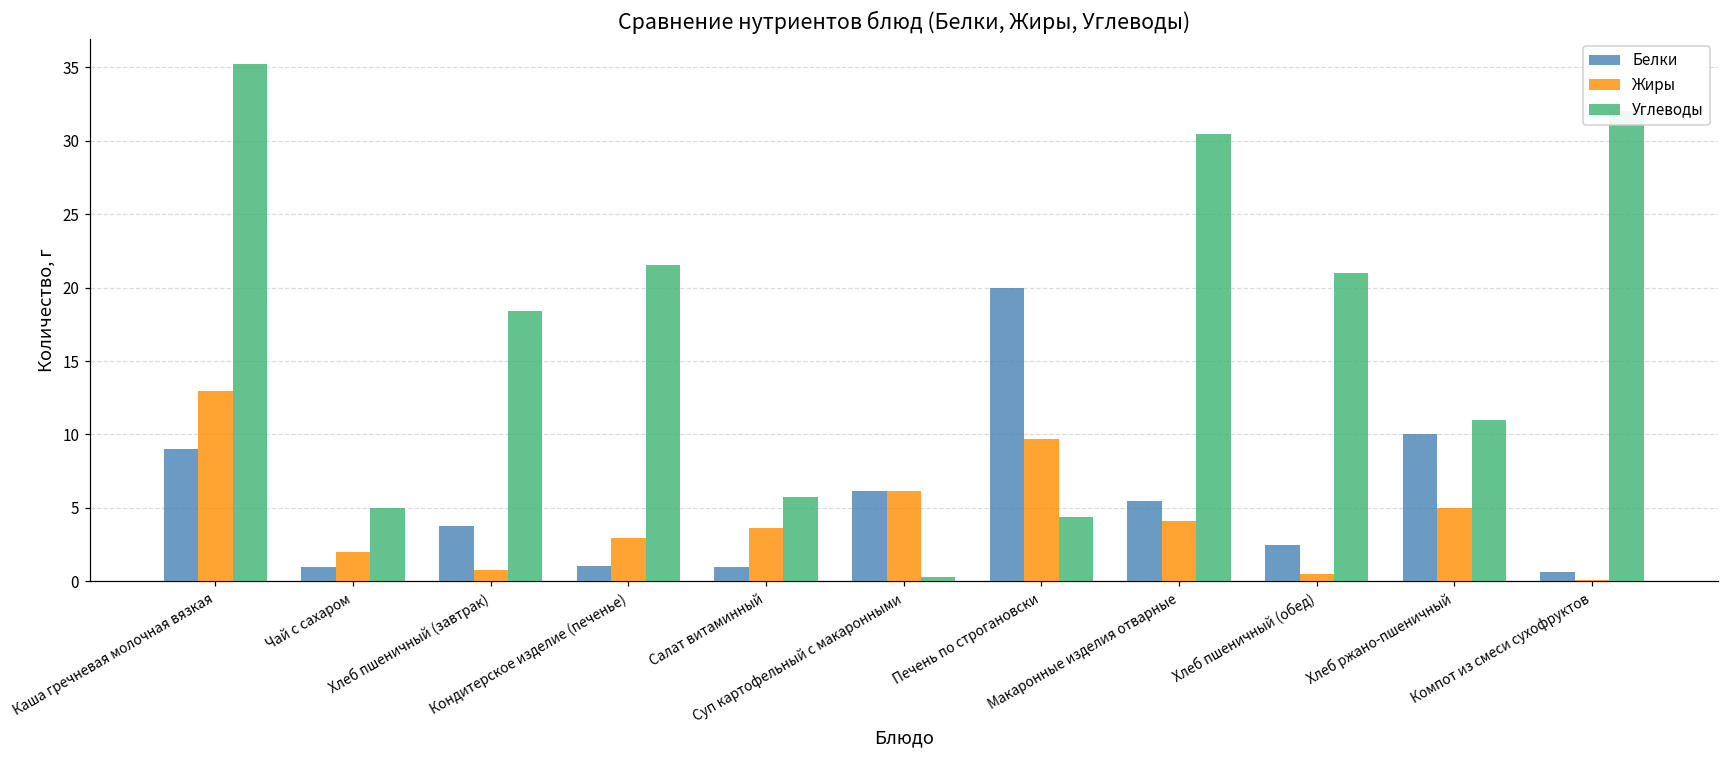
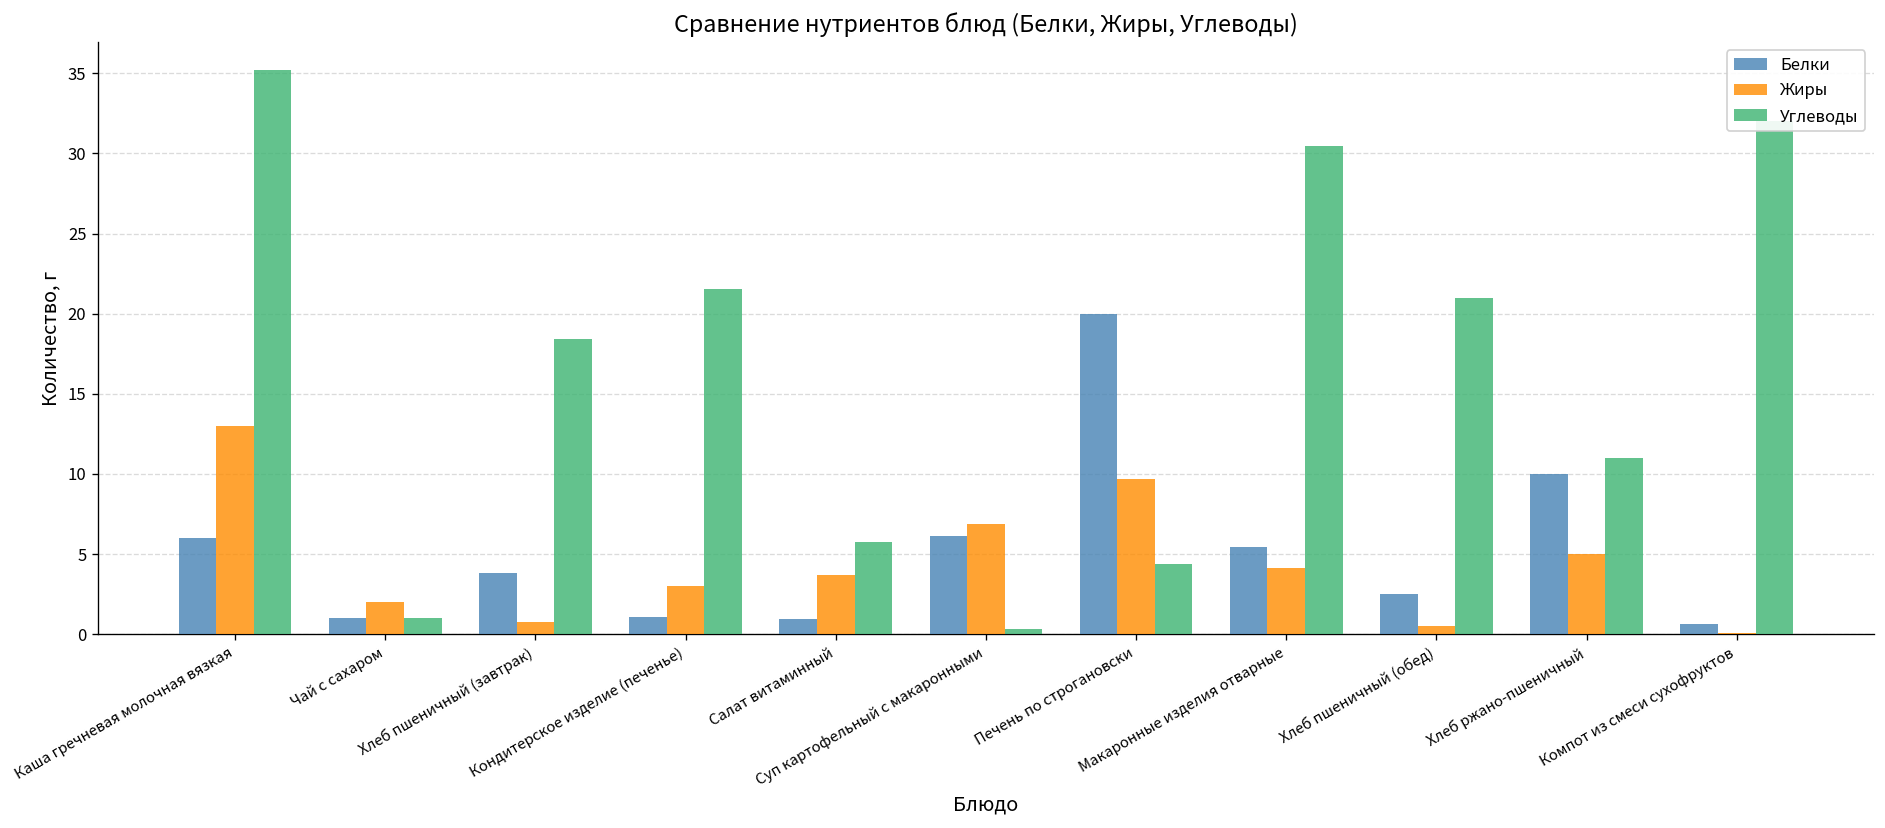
  {
    "Белки": {
-     "Каша гречневая молочная вязкая": 9,
+     "Каша гречневая молочная вязкая": 6,
      "Чай с сахаром": 1,
      "Хлеб пшеничный (завтрак)": 3.8,
      "Кондитерское изделие (печенье)": 1,
      "Салат витаминный": 1,
      "Суп картофельный с макаронными": 6,
      "Печень по строгановски": 20,
      "Макаронные изделия отварные": 5.5,
      "Хлеб пшеничный (обед)": 2.5,
      "Хлеб ржано-пшеничный": 10,
      "Компот из смеси сухофруктов": 0.7
    },
    "Жиры": {
      "Каша гречневая молочная вязкая": 13.0,
      "Чай с сахаром": 2.0,
      "Хлеб пшеничный (завтрак)": 0.8,
      "Кондитерское изделие (печенье)": 3.0,
      "Салат витаминный": 3.7,
-     "Суп картофельный с макаронными": 6.1,
+     "Суп картофельный с макаронными": 6.9,
      "Печень по строгановски": 9.7,
      "Макаронные изделия отварные": 4.1,
      "Хлеб пшеничный (обед)": 0.5,
      "Хлеб ржано-пшеничный": 5.0
    },
    "Углеводы": {
      "Каша гречневая молочная вязкая": 35,
-     "Чай с сахаром": 5,
+     "Чай с сахаром": 1,
      "Хлеб пшеничный (завтрак)": 18.4,
      "Кондитерское изделие (печенье)": 21.5,
      "Салат витаминный": 5.7,
      "Суп картофельный с макаронными": 0.3,
      "Печень по строгановски": 4.4,
      "Макаронные изделия отварные": 30.5,
      "Хлеб пшеничный (обед)": 21,
      "Хлеб ржано-пшеничный": 11
    }
  }
